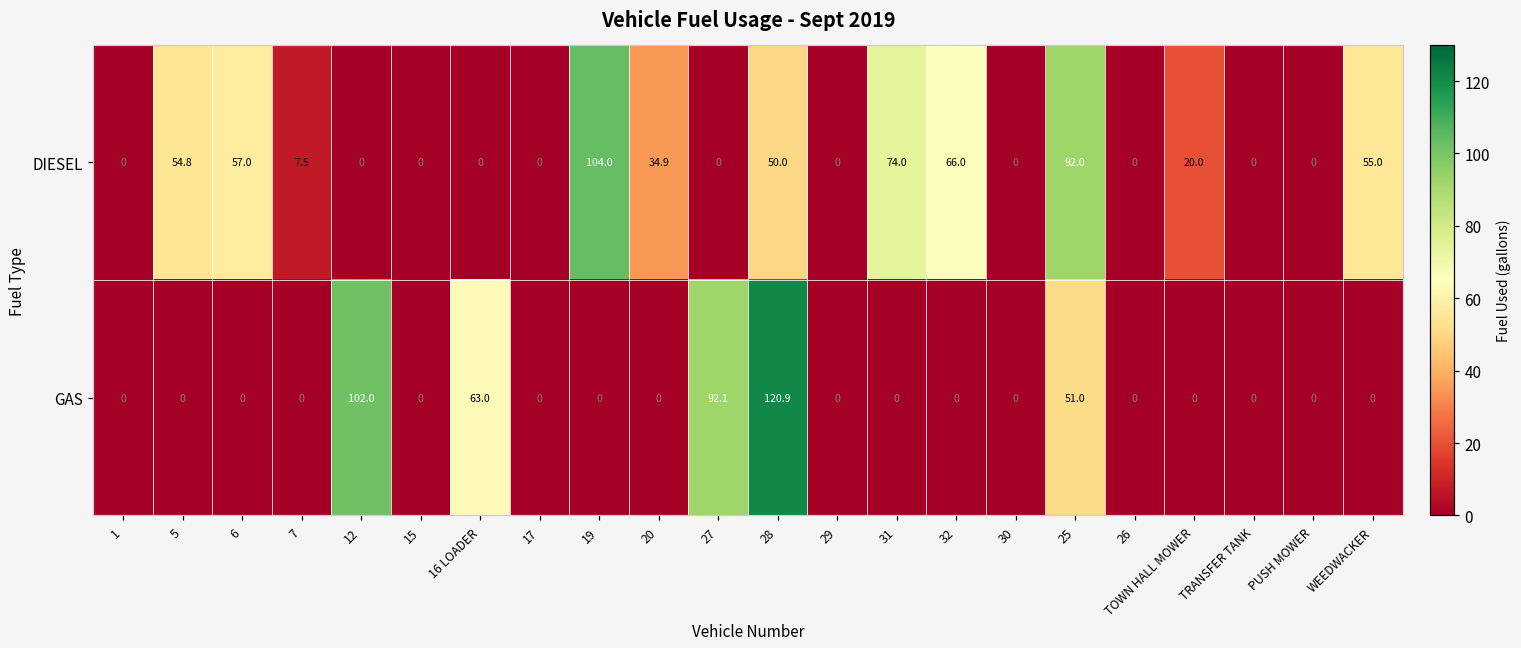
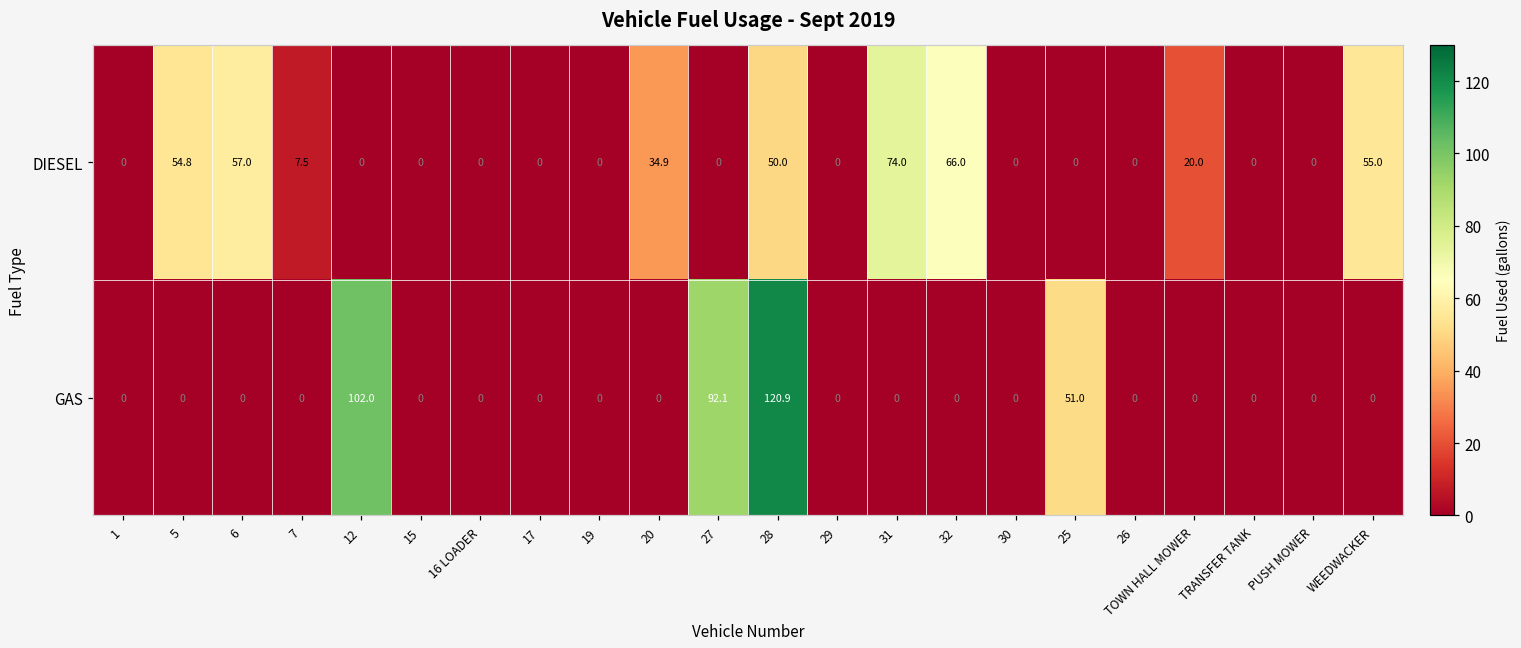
  {
    "DIESEL": {
      "1": 0,
      "5": 54.8,
      "6": 57.0,
      "7": 7.5,
      "12": 0,
      "15": 0,
      "16 LOADER": 0,
      "17": 0,
-     "19": 104.0,
+     "19": 0,
      "20": 34.9,
      "27": 0,
      "28": 50.0,
      "29": 0,
      "31": 74.0,
      "32": 66.0,
      "30": 0,
-     "25": 92.0,
+     "25": 0,
      "26": 0,
      "TOWN HALL MOWER": 20.0,
      "TRANSFER TANK": 0,
      "PUSH MOWER": 0,
      "WEEDWACKER": 55.0
    },
    "GAS": {
      "1": 0,
      "5": 0,
      "6": 0,
      "7": 0,
      "12": 102.0,
      "15": 0,
-     "16 LOADER": 63.0,
+     "16 LOADER": 0,
      "17": 0,
      "19": 0,
      "20": 0,
      "27": 92.1,
      "28": 120.9,
      "29": 0,
      "31": 0,
      "32": 0,
      "30": 0,
      "25": 51.0,
      "26": 0,
      "TOWN HALL MOWER": 0,
      "TRANSFER TANK": 0,
      "PUSH MOWER": 0,
      "WEEDWACKER": 0
    }
  }
